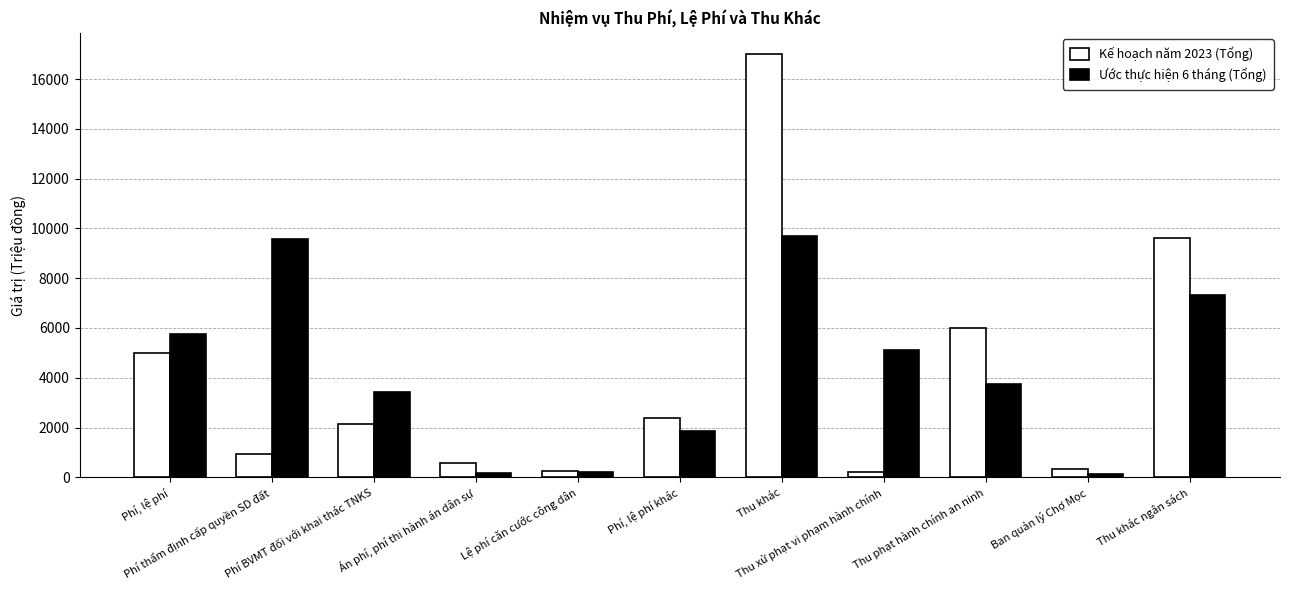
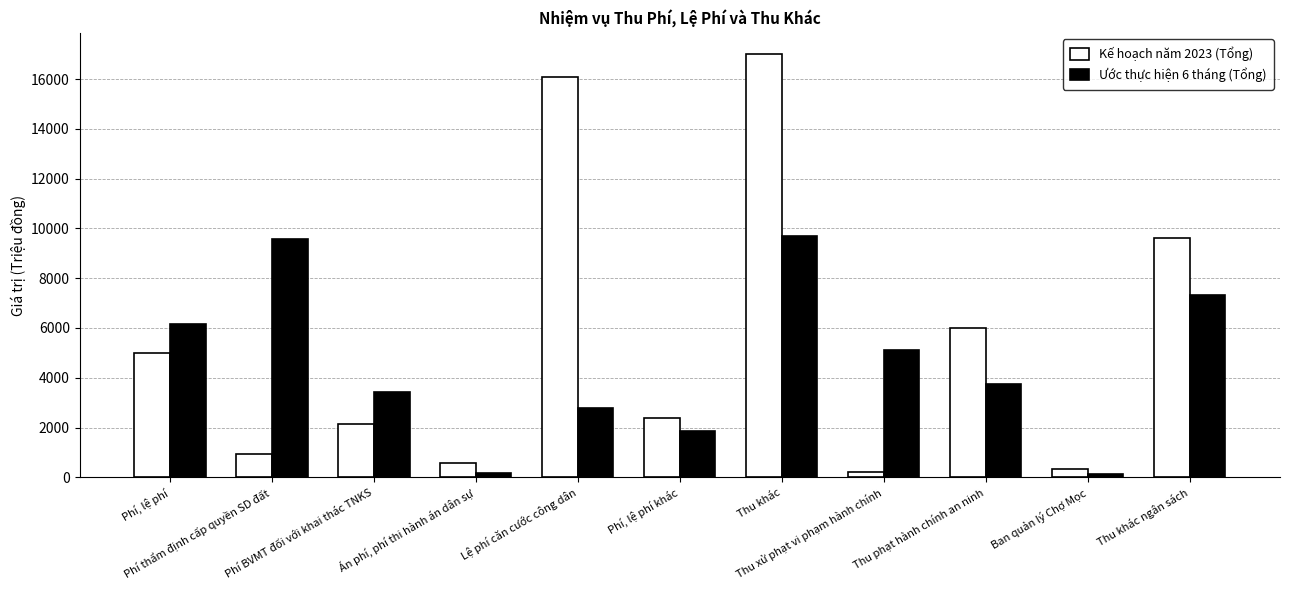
  {
    "Kế hoạch năm 2023 (Tổng)": {
      "Phí, lệ phí": 5000,
      "Phí thẩm định cấp quyền SD đất": 900,
      "Phí BVMT đối với khai thác TNKS": 2100,
      "Án phí, phí thi hành án dân sự": 600,
-     "Lệ phí căn cước công dân": 300,
+     "Lệ phí căn cước công dân": 16100,
      "Phí, lệ phí khác": 2400,
      "Thu khác": 17000,
      "Thu xử phạt vi phạm hành chính": 200,
      "Thu phạt hành chính an ninh": 6000,
      "Ban quản lý Chợ Mọc": 300,
      "Thu khác ngân sách": 9600
    },
    "Ước thực hiện 6 tháng (Tổng)": {
-     "Phí, lệ phí": 5800,
+     "Phí, lệ phí": 6200,
      "Phí thẩm định cấp quyền SD đất": 9600,
      "Phí BVMT đối với khai thác TNKS": 3400,
      "Án phí, phí thi hành án dân sự": 200,
-     "Lệ phí căn cước công dân": 200,
+     "Lệ phí căn cước công dân": 2800,
      "Phí, lệ phí khác": 1900,
      "Thu khác": 9700,
      "Thu xử phạt vi phạm hành chính": 5100,
      "Thu phạt hành chính an ninh": 3800,
      "Ban quản lý Chợ Mọc": 100,
      "Thu khác ngân sách": 7300
    }
  }
